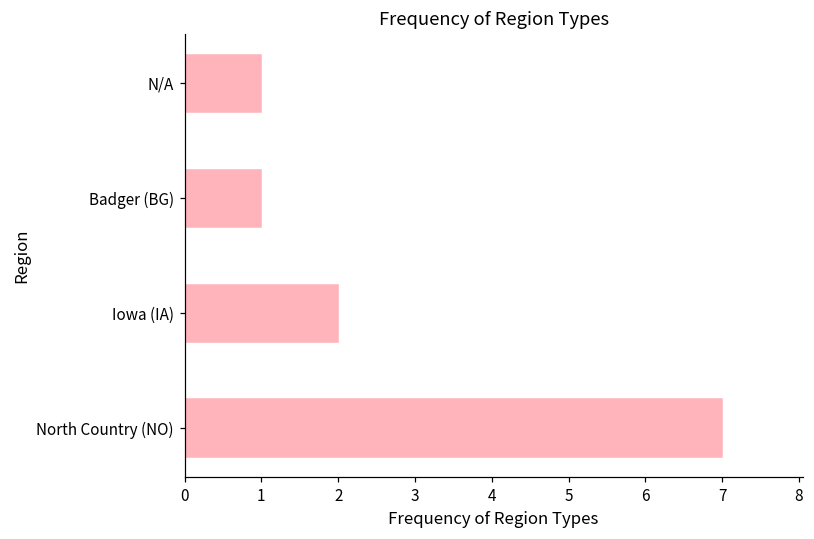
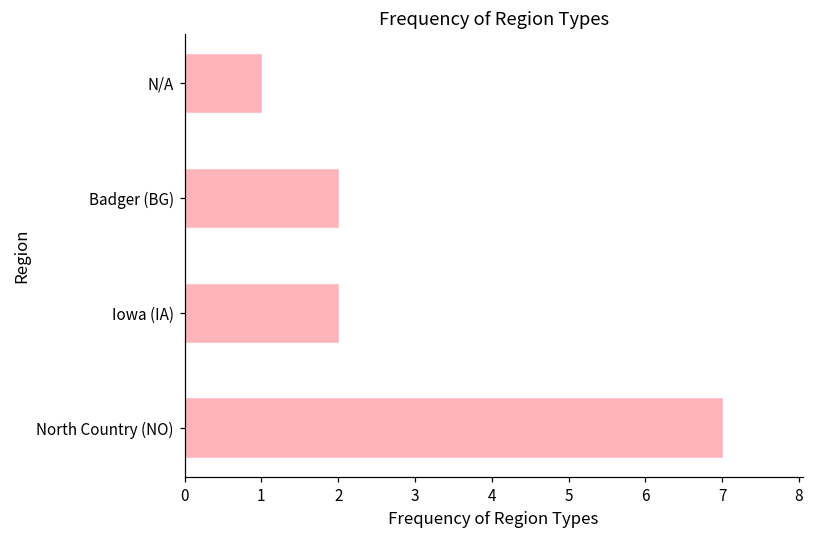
  {
    "N/A": 1,
-   "Badger (BG)": 1,
+   "Badger (BG)": 2,
    "Iowa (IA)": 2,
    "North Country (NO)": 7
  }
